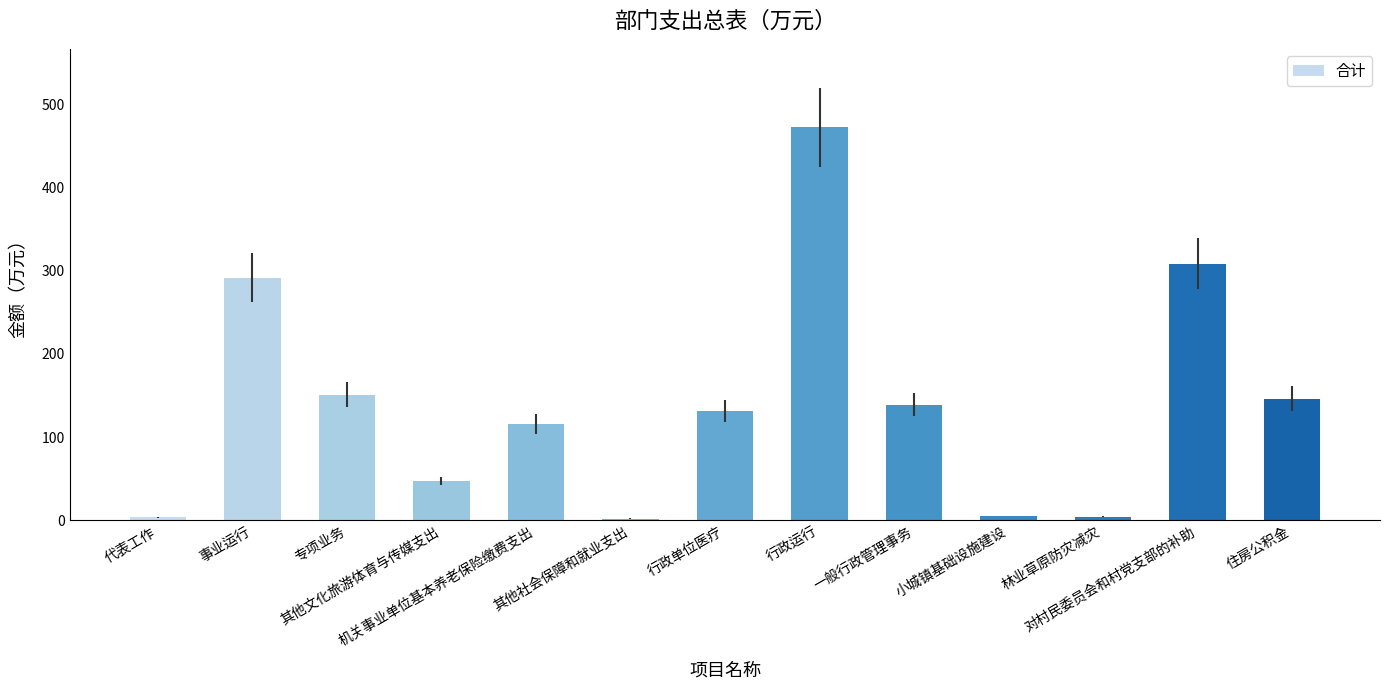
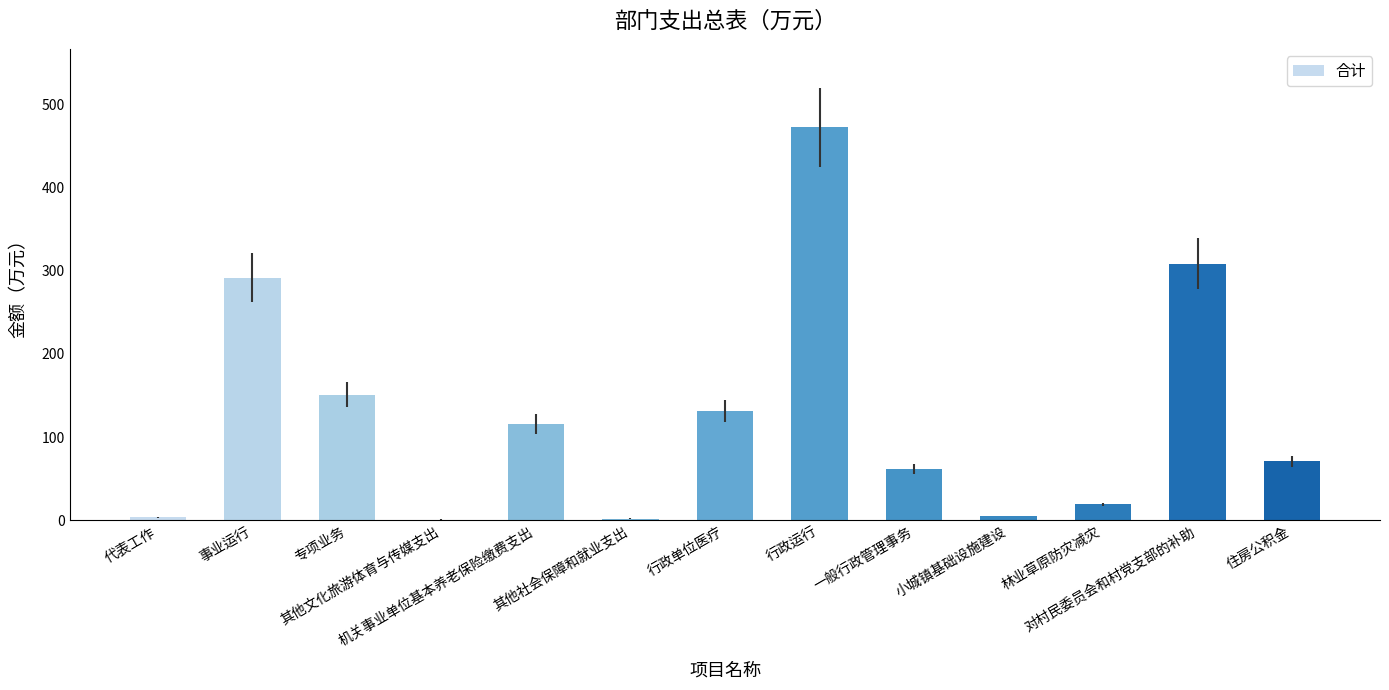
  {
    "代表工作": 0,
    "事业运行": 290,
    "专项业务": 150,
-   "其他文化旅游体育与传媒支出": 50,
+   "其他文化旅游体育与传媒支出": 0,
    "机关事业单位基本养老保险缴费支出": 120,
    "行政单位医疗": 130,
    "行政运行": 470,
-   "一般行政管理事务": 140,
+   "一般行政管理事务": 60,
    "小城镇基础设施建设": 10,
-   "林业草原防灾减灾": 0,
+   "林业草原防灾减灾": 20,
    "对村民委员会和村党支部的补助": 310,
-   "住房公积金": 150
+   "住房公积金": 70
  }
